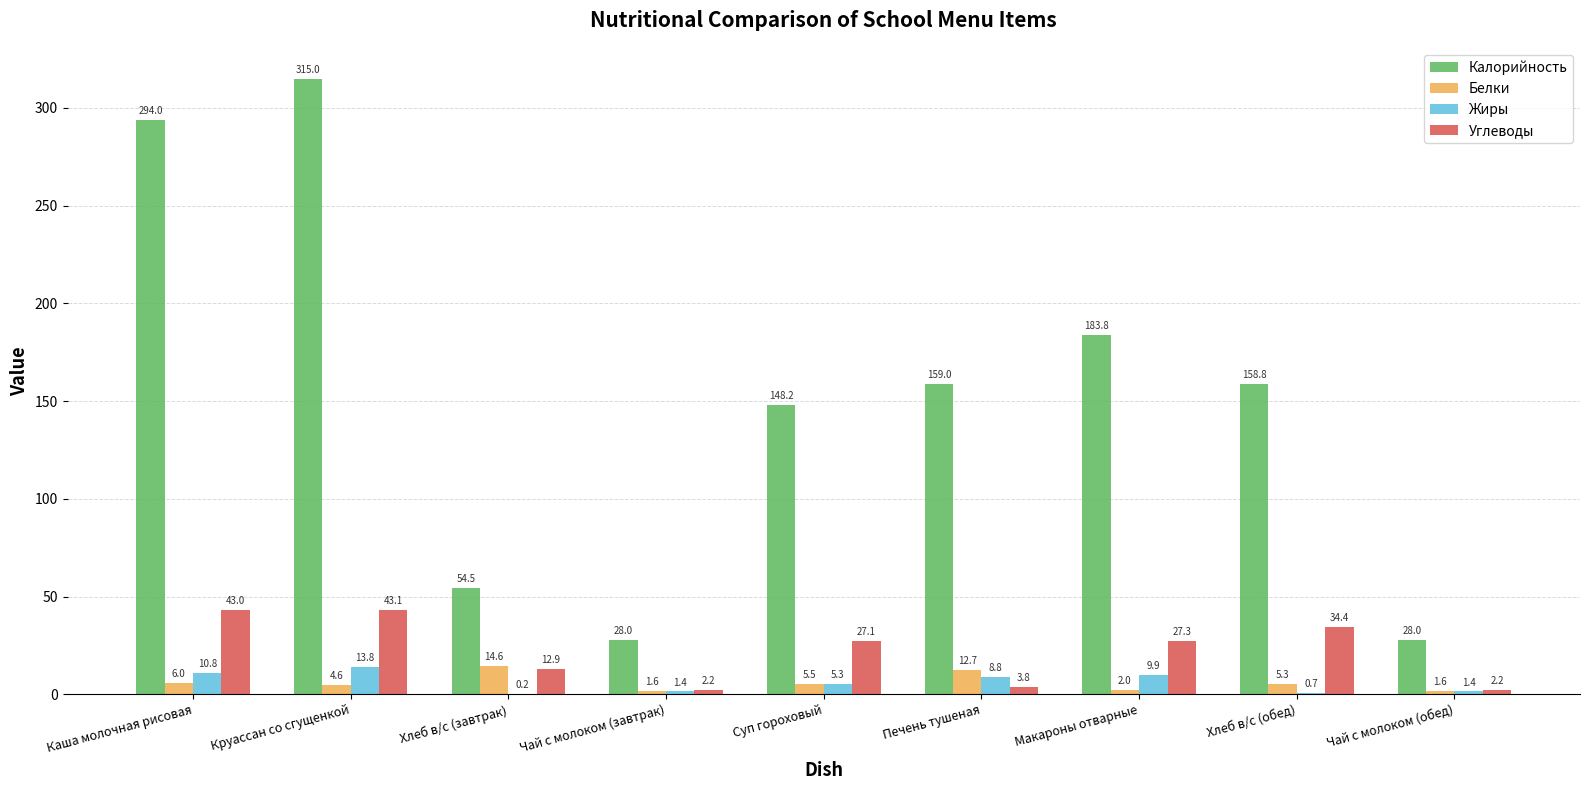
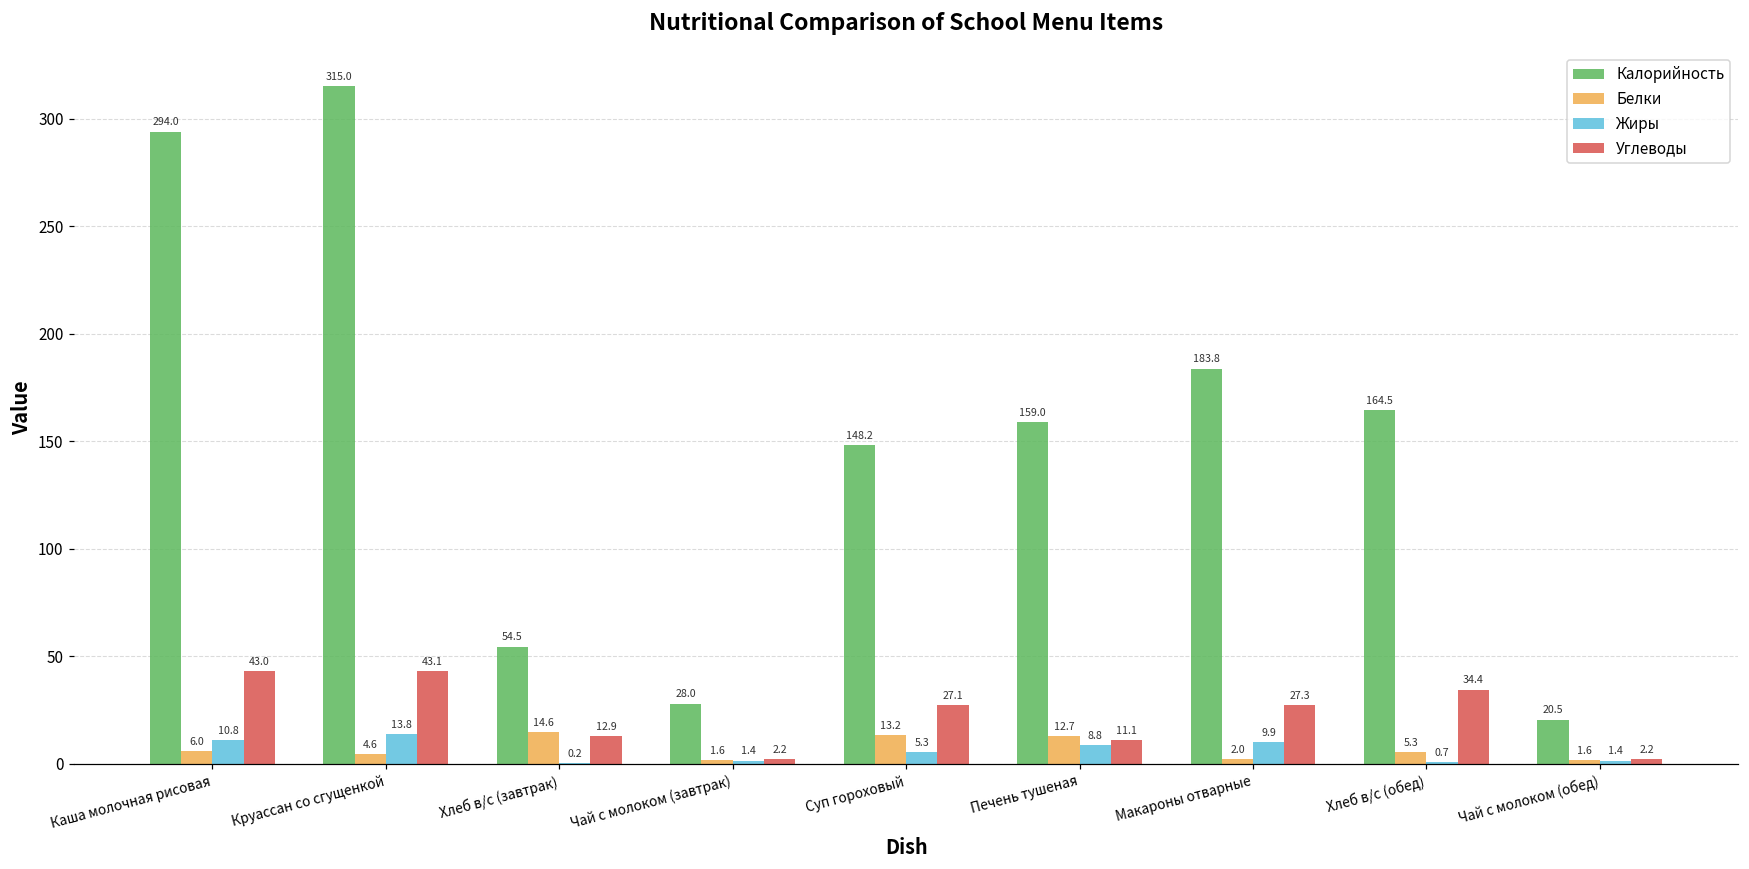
  {
    "Калорийность": {
      "Каша молочная рисовая": 294.0,
      "Круассан со сгущенкой": 315.0,
      "Хлеб в/с (завтрак)": 54.5,
      "Чай с молоком (завтрак)": 28.0,
      "Суп гороховый": 148.2,
      "Печень тушеная": 159.0,
      "Макароны отварные": 183.8,
-     "Хлеб в/с (обед)": 158.8,
-     "Чай с молоком (обед)": 28.0
+     "Хлеб в/с (обед)": 164.5,
+     "Чай с молоком (обед)": 20.5
    },
    "Белки": {
      "Каша молочная рисовая": 6.0,
      "Круассан со сгущенкой": 4.6,
      "Хлеб в/с (завтрак)": 14.6,
      "Чай с молоком (завтрак)": 1.6,
-     "Суп гороховый": 5.5,
+     "Суп гороховый": 13.2,
      "Печень тушеная": 12.7,
      "Макароны отварные": 2.0,
      "Хлеб в/с (обед)": 5.3,
      "Чай с молоком (обед)": 1.6
    },
    "Жиры": {
      "Каша молочная рисовая": 10.8,
      "Круассан со сгущенкой": 13.8,
      "Хлеб в/с (завтрак)": 0.2,
      "Чай с молоком (завтрак)": 1.4,
      "Суп гороховый": 5.3,
      "Печень тушеная": 8.8,
      "Макароны отварные": 9.9,
      "Хлеб в/с (обед)": 0.7,
      "Чай с молоком (обед)": 1.4
    },
    "Углеводы": {
      "Каша молочная рисовая": 43.0,
      "Круассан со сгущенкой": 43.1,
      "Хлеб в/с (завтрак)": 12.9,
      "Чай с молоком (завтрак)": 2.2,
      "Суп гороховый": 27.1,
-     "Печень тушеная": 3.8,
+     "Печень тушеная": 11.1,
      "Макароны отварные": 27.3,
      "Хлеб в/с (обед)": 34.4,
      "Чай с молоком (обед)": 2.2
    }
  }
